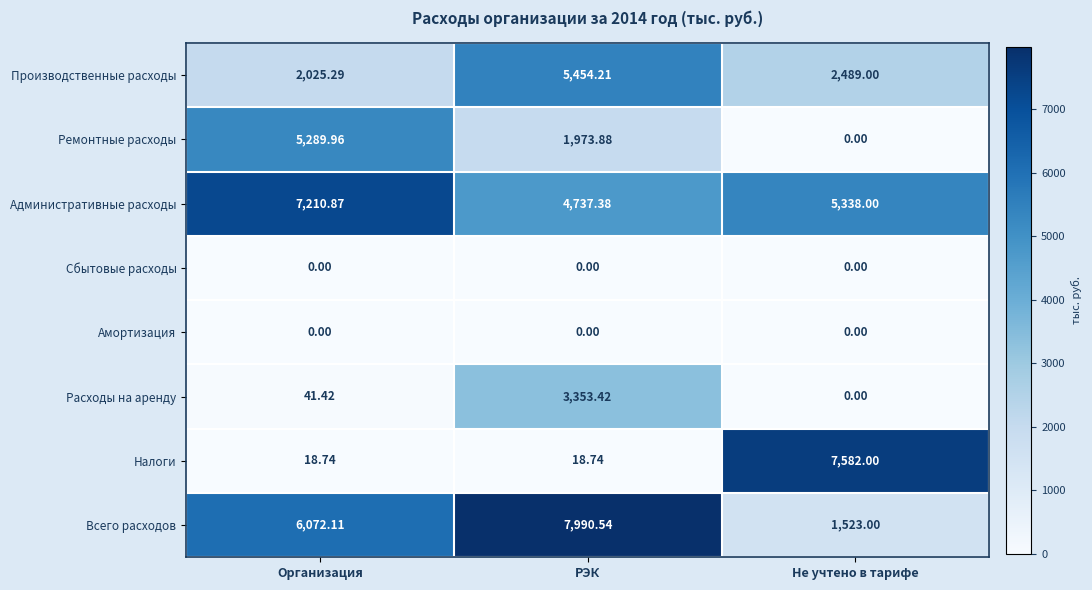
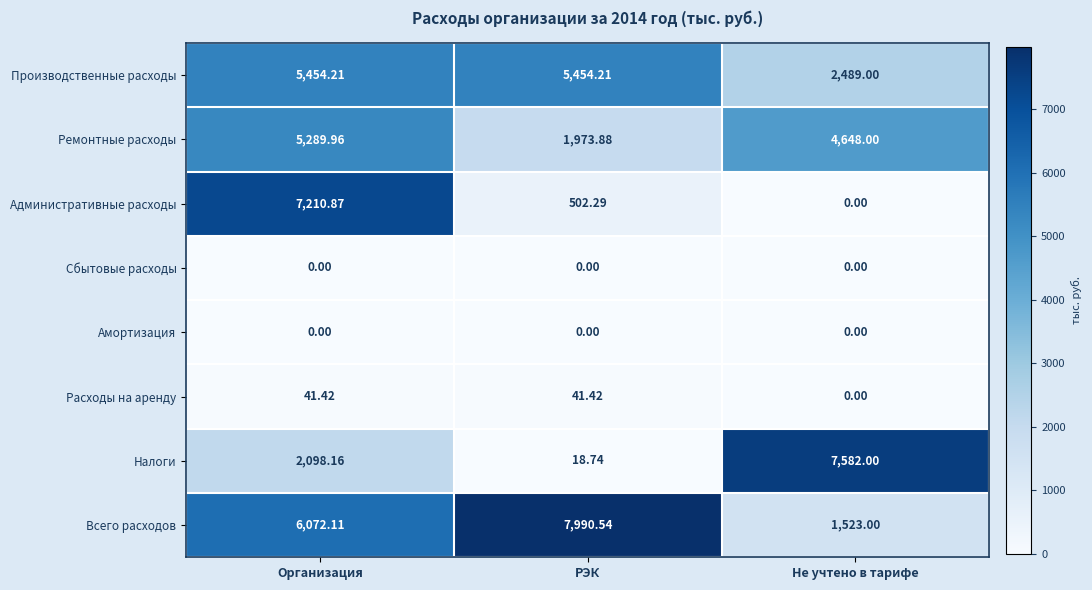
  {
    "Производственные расходы": {
-     "Организация": "2,025.29",
+     "Организация": "5,454.21",
      "РЭК": "5,454.21",
      "Не учтено в тарифе": "2,489.00"
    },
    "Ремонтные расходы": {
      "Организация": "5,289.96",
      "РЭК": "1,973.88",
-     "Не учтено в тарифе": "0.00"
+     "Не учтено в тарифе": "4,648.00"
    },
    "Административные расходы": {
      "Организация": "7,210.87",
-     "РЭК": "4,737.38",
-     "Не учтено в тарифе": "5,338.00"
+     "РЭК": "502.29",
+     "Не учтено в тарифе": "0.00"
    },
    "Сбытовые расходы": {
      "Организация": "0.00",
      "РЭК": "0.00",
      "Не учтено в тарифе": "0.00"
    },
    "Амортизация": {
      "Организация": "0.00",
      "РЭК": "0.00",
      "Не учтено в тарифе": "0.00"
    },
    "Расходы на аренду": {
      "Организация": "41.42",
-     "РЭК": "3,353.42",
+     "РЭК": "41.42",
      "Не учтено в тарифе": "0.00"
    },
    "Налоги": {
-     "Организация": "18.74",
+     "Организация": "2,098.16",
      "РЭК": "18.74",
      "Не учтено в тарифе": "7,582.00"
    },
    "Всего расходов": {
      "Организация": "6,072.11",
      "РЭК": "7,990.54",
      "Не учтено в тарифе": "1,523.00"
    }
  }
